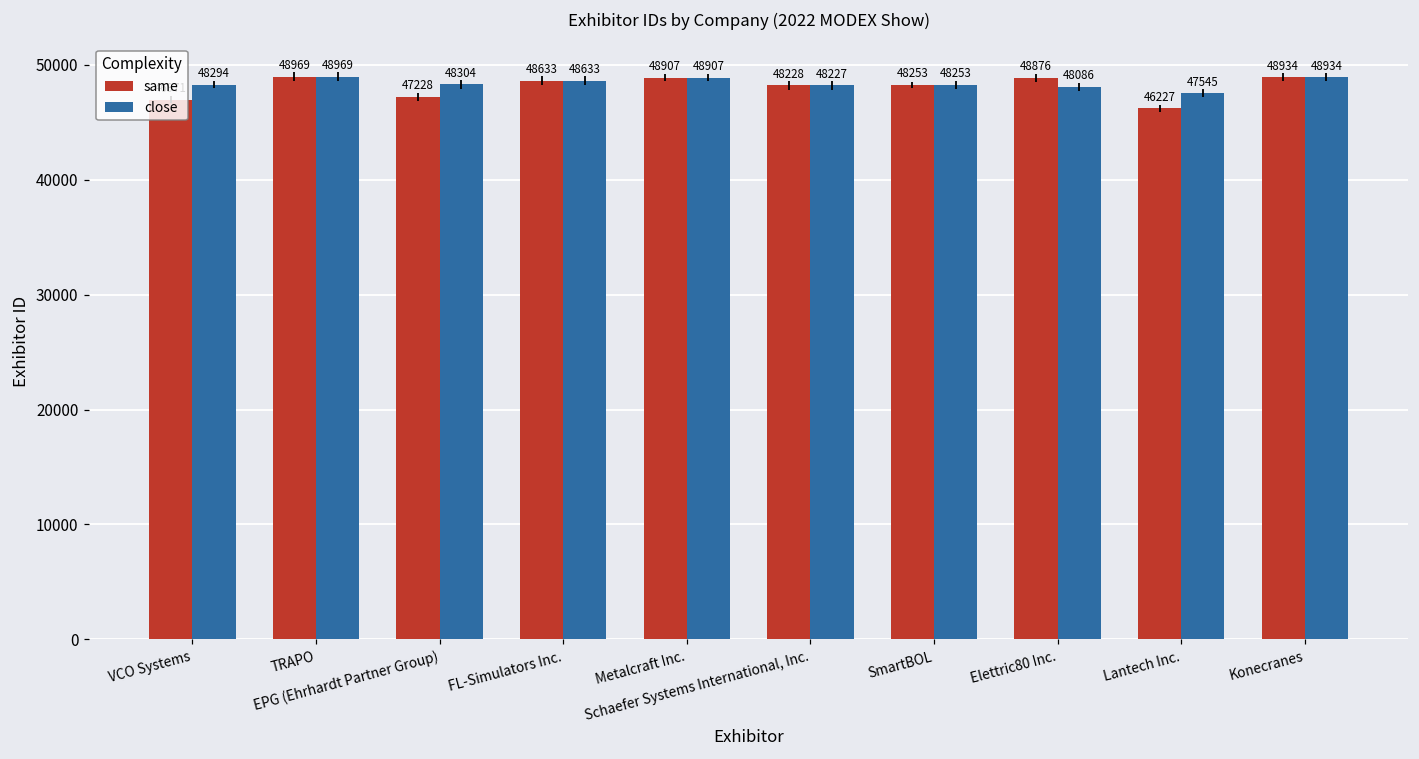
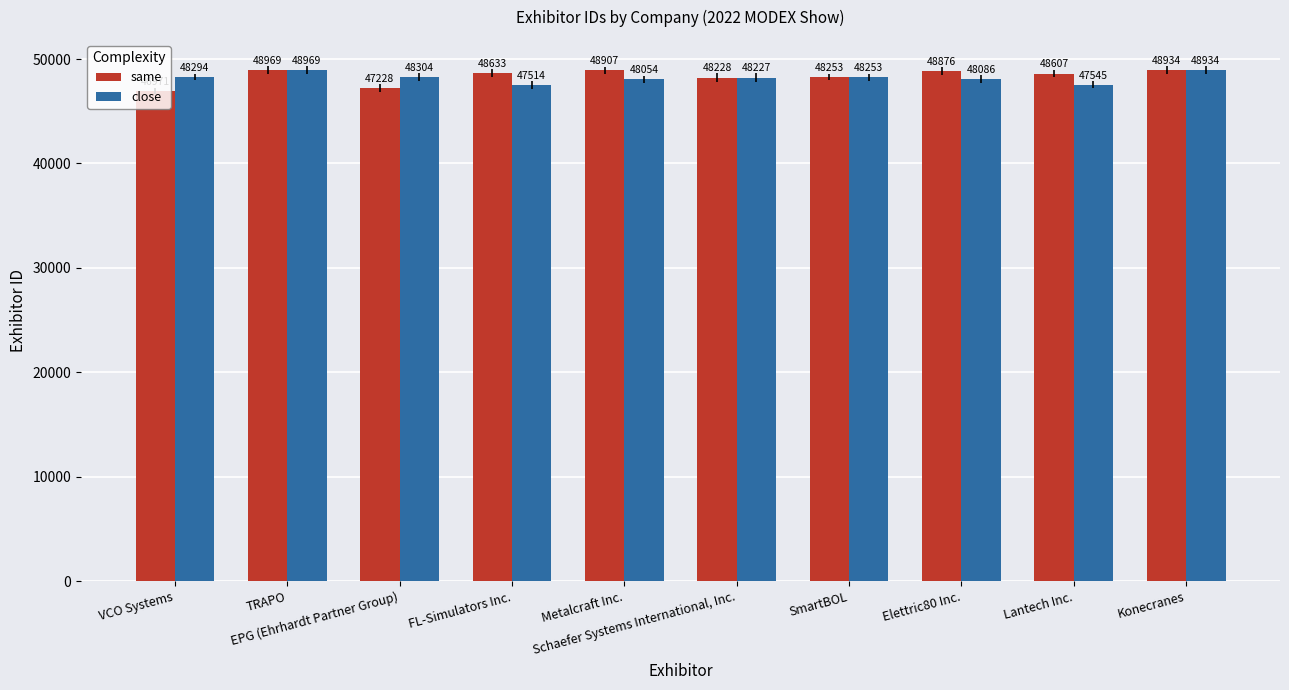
  {
    "same": {
      "TRAPO": 48969,
      "EPG (Ehrhardt Partner Group)": 47228,
      "FL-Simulators Inc.": 48633,
      "Metalcraft Inc.": 48907,
      "Schaefer Systems International, Inc.": 48228,
      "SmartBOL": 48253,
      "Elettric80 Inc.": 48876,
-     "Lantech Inc.": 46227,
+     "Lantech Inc.": 48607,
      "Konecranes": 48934
    },
    "close": {
      "VCO Systems": 48294,
      "TRAPO": 48969,
      "EPG (Ehrhardt Partner Group)": 48304,
-     "FL-Simulators Inc.": 48633,
-     "Metalcraft Inc.": 48907,
+     "FL-Simulators Inc.": 47514,
+     "Metalcraft Inc.": 48054,
      "Schaefer Systems International, Inc.": 48227,
      "SmartBOL": 48253,
      "Elettric80 Inc.": 48086,
      "Lantech Inc.": 47545,
      "Konecranes": 48934
    }
  }
